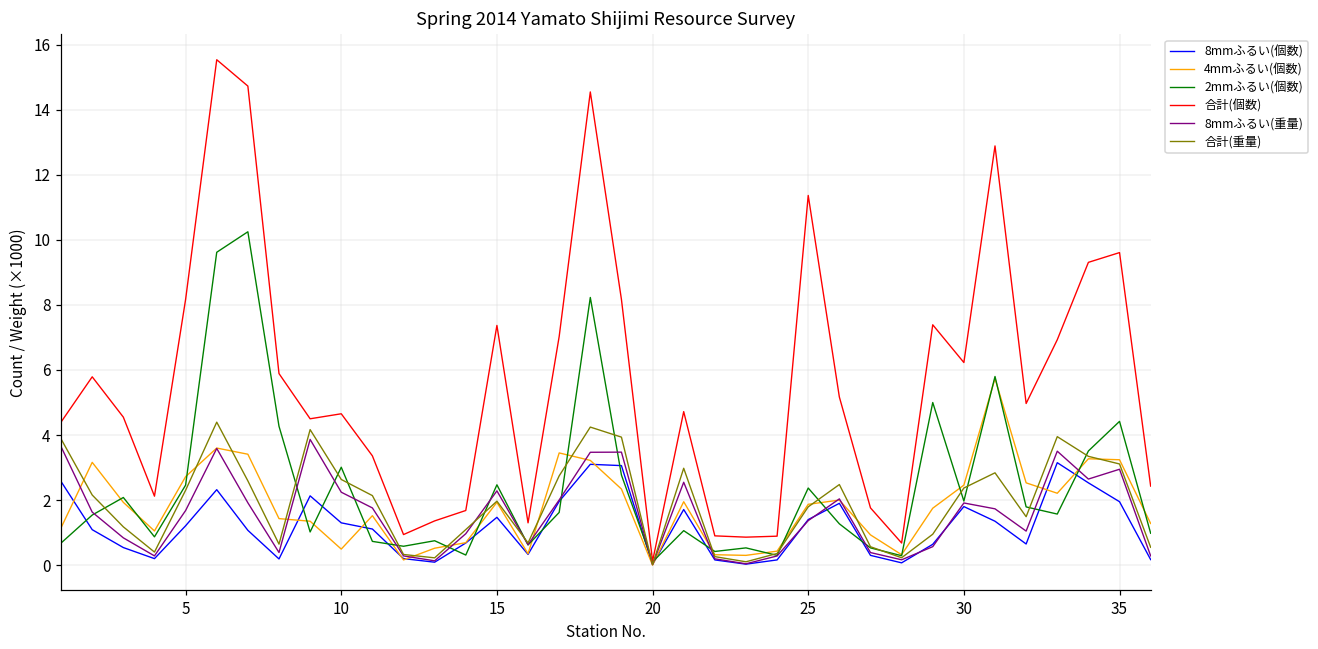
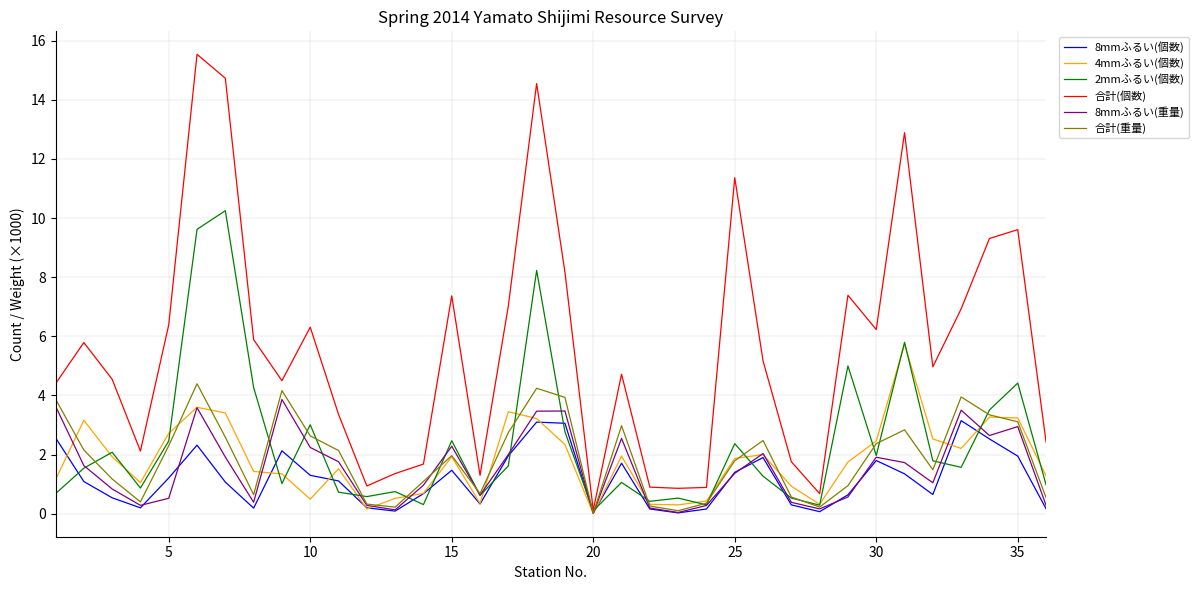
  {
    "8mmふるい(個数)": {
      "5": 1.2,
      "10": 1.3,
      "15": 1.5,
      "30": 1.8,
      "35": 2.0
    },
    "4mmふるい(個数)": {
      "5": 2.7,
      "10": 0.5,
      "30": 2.5,
      "35": 3.2
    },
    "2mmふるい(個数)": {
      "5": 2.5,
      "10": 3.0,
      "15": 2.5,
      "25": 2.4,
      "35": 4.4
    },
    "合計(個数)": {
-     "5": 8.2,
-     "10": 4.7,
+     "5": 6.4,
+     "10": 6.3,
      "15": 7.4,
      "25": 11.4,
      "30": 6.2,
      "35": 9.6
    },
    "8mmふるい(重量)": {
-     "5": 1.7,
+     "5": 0.5,
      "10": 2.2,
      "15": 2.3,
      "35": 2.9
    },
    "合計(重量)": {
      "5": 2.3,
      "10": 2.6,
      "30": 2.4,
      "35": 3.1
    }
  }
